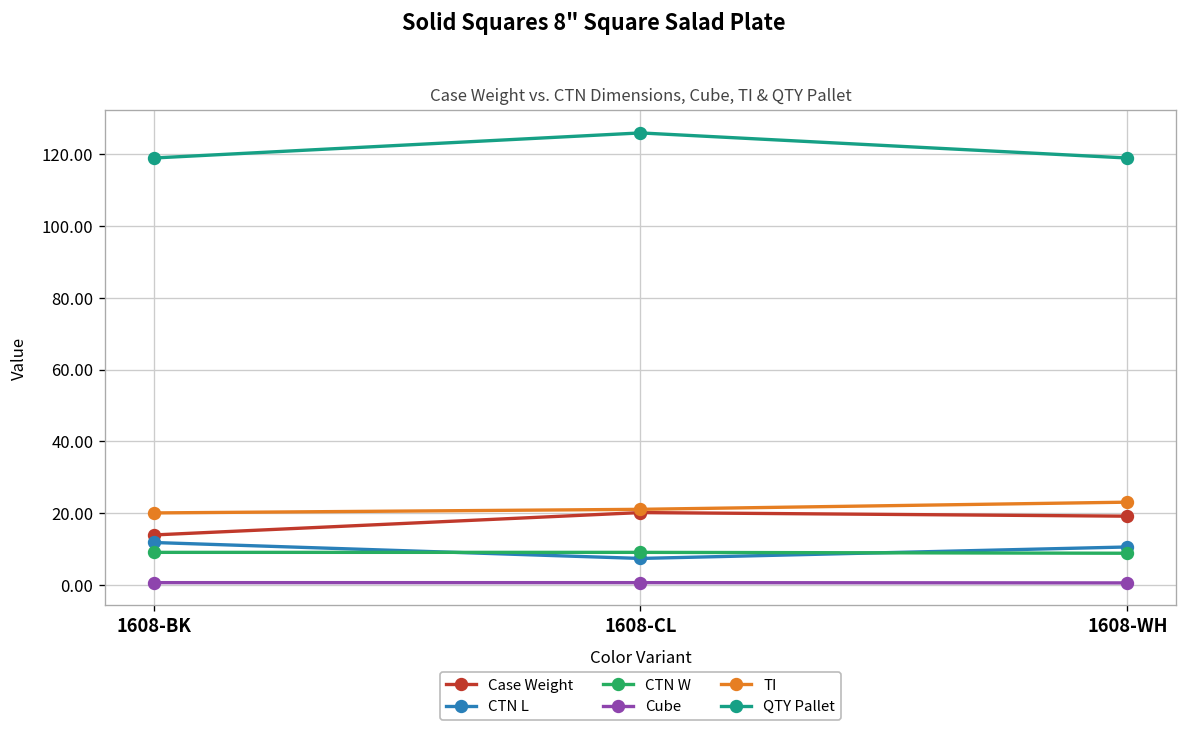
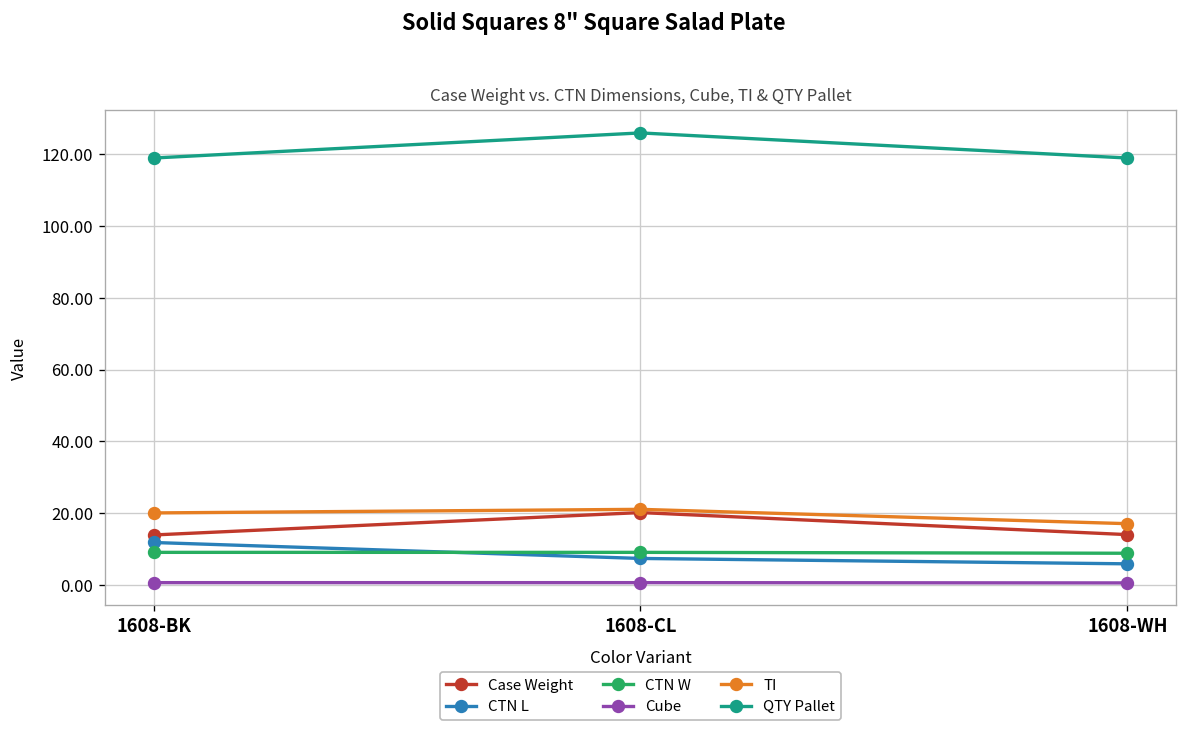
  {
    "Case Weight": {
      "1608-BK": 14,
      "1608-CL": 20,
-     "1608-WH": 19
+     "1608-WH": 14
    },
    "CTN L": {
      "1608-BK": 12,
      "1608-CL": 7,
-     "1608-WH": 11
+     "1608-WH": 6
    },
    "Cube": {
      "1608-BK": 1,
      "1608-CL": 1,
      "1608-WH": 0
    },
    "TI": {
      "1608-BK": 20,
      "1608-CL": 21,
-     "1608-WH": 23
+     "1608-WH": 17
    }
  }
